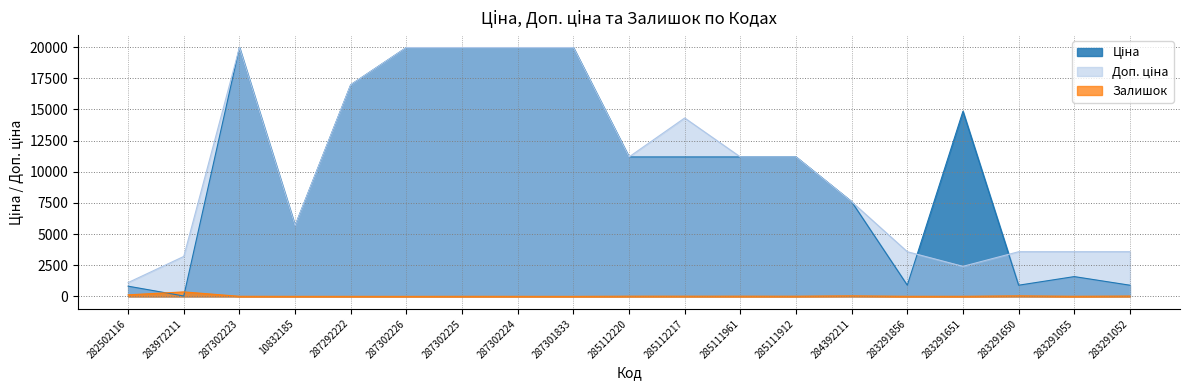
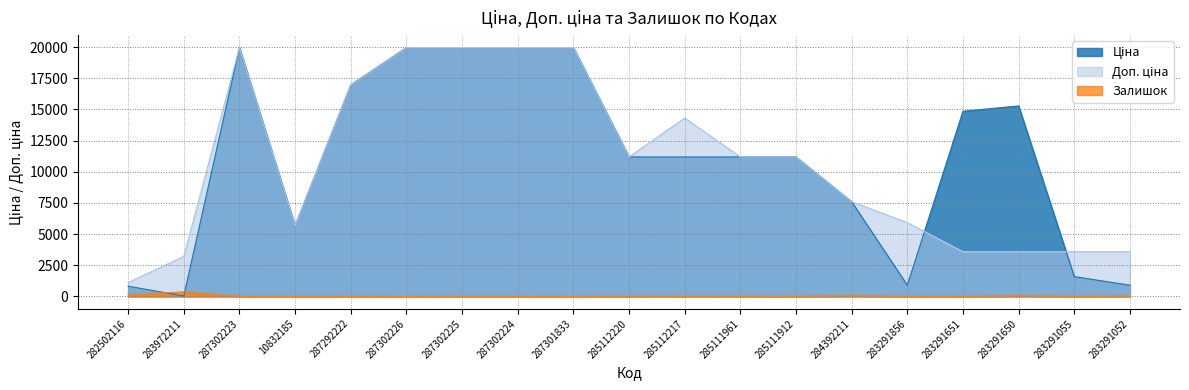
  {
    "Ціна": {
      "282502116": 800,
      "283972211": 0,
      "285112217": 11200,
      "283291856": 900,
      "283291651": 14900,
-     "283291650": 900,
+     "283291650": 15300,
      "283291055": 1600,
      "283291052": 900
    },
    "Доп. ціна": {
      "282502116": 1100,
      "283972211": 3200,
      "285112217": 14300,
-     "283291856": 3600,
-     "283291651": 2400,
+     "283291856": 5900,
+     "283291651": 3600,
      "283291650": 3600,
      "283291055": 3600,
      "283291052": 3600
    },
    "Залишок": {
      "282502116": 100,
      "283972211": 400,
      "287302223": 0,
      "10832185": 0,
      "287292222": 0,
      "287302226": 0,
      "287302225": 0,
      "287302224": 0,
      "287301833": 0,
      "285112220": 0,
      "285112217": 0,
      "285111961": 0,
      "285111912": 0,
      "284392211": 0,
      "283291856": 0,
      "283291651": 0,
      "283291650": 0,
      "283291055": 0,
      "283291052": 0
    }
  }
